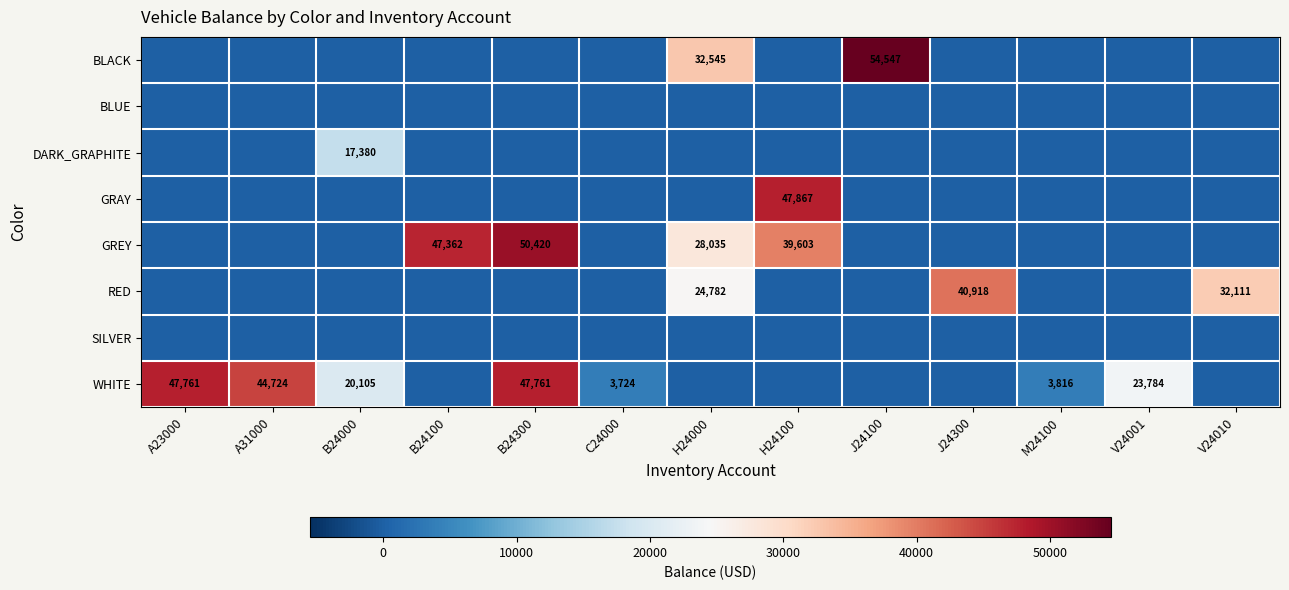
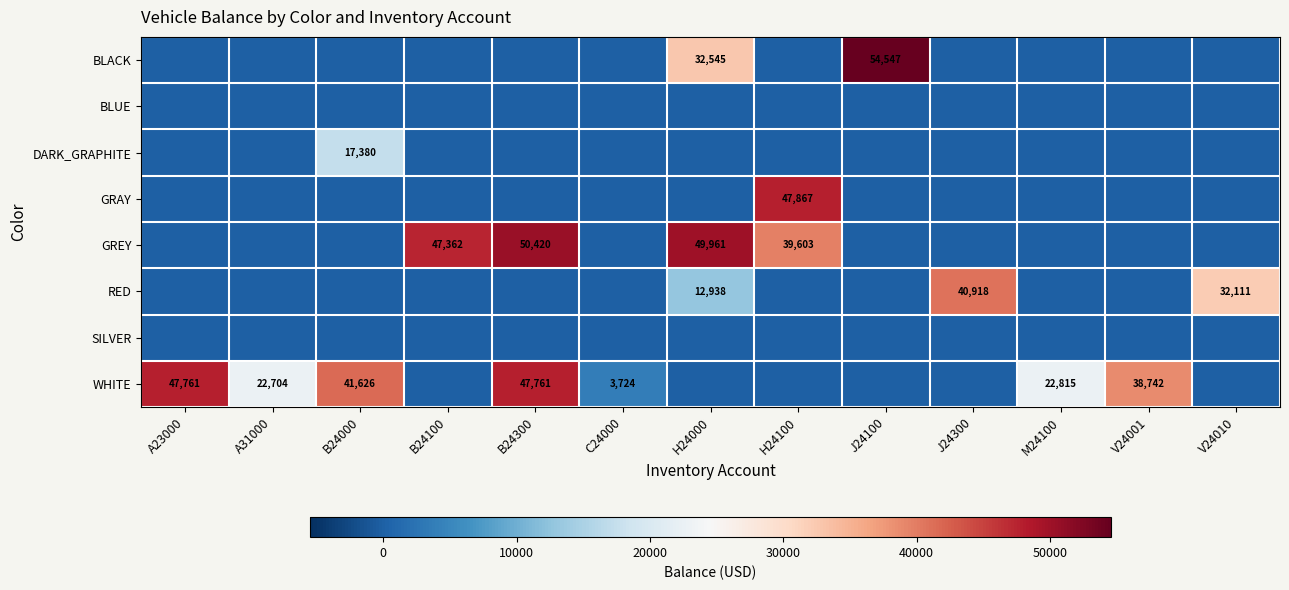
  {
    "BLACK": {
      "H24000": "32,545",
      "J24100": "54,547"
    },
    "DARK_GRAPHITE": {
      "B24000": "17,380"
    },
    "GRAY": {
      "H24100": "47,867"
    },
    "GREY": {
      "B24100": "47,362",
      "B24300": "50,420",
-     "H24000": "28,035",
+     "H24000": "49,961",
      "H24100": "39,603"
    },
    "RED": {
-     "H24000": "24,782",
+     "H24000": "12,938",
      "J24300": "40,918",
      "V24010": "32,111"
    },
    "WHITE": {
      "A23000": "47,761",
-     "A31000": "44,724",
-     "B24000": "20,105",
+     "A31000": "22,704",
+     "B24000": "41,626",
      "B24300": "47,761",
      "C24000": "3,724",
-     "M24100": "3,816",
-     "V24001": "23,784"
+     "M24100": "22,815",
+     "V24001": "38,742"
    }
  }
